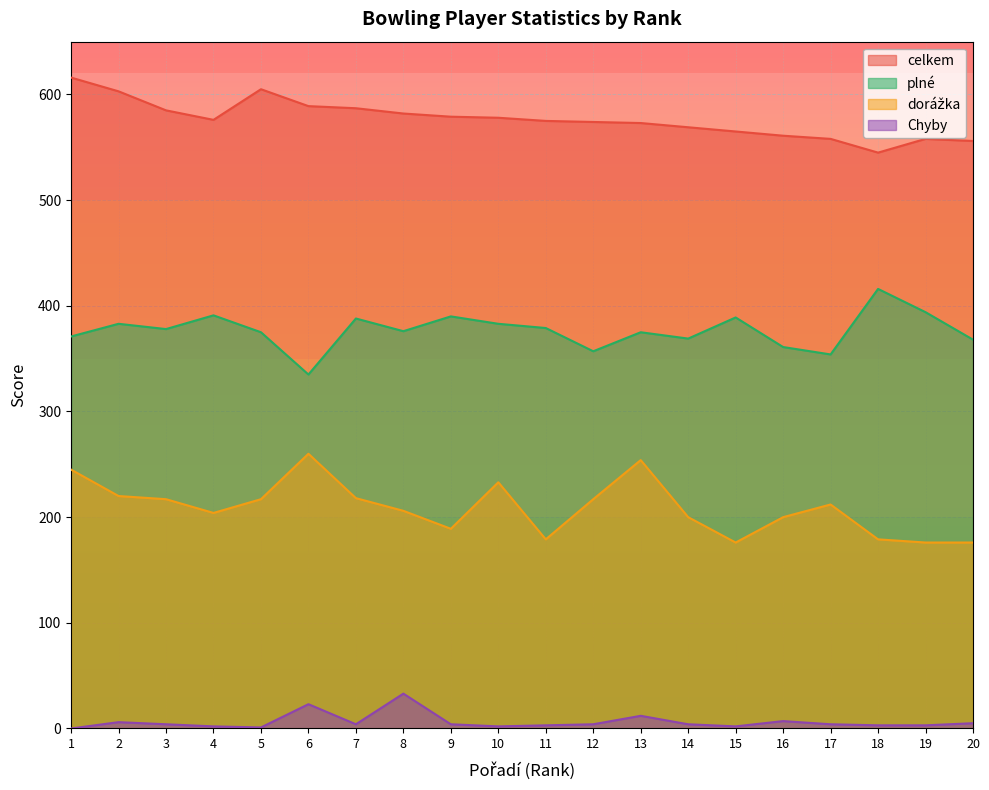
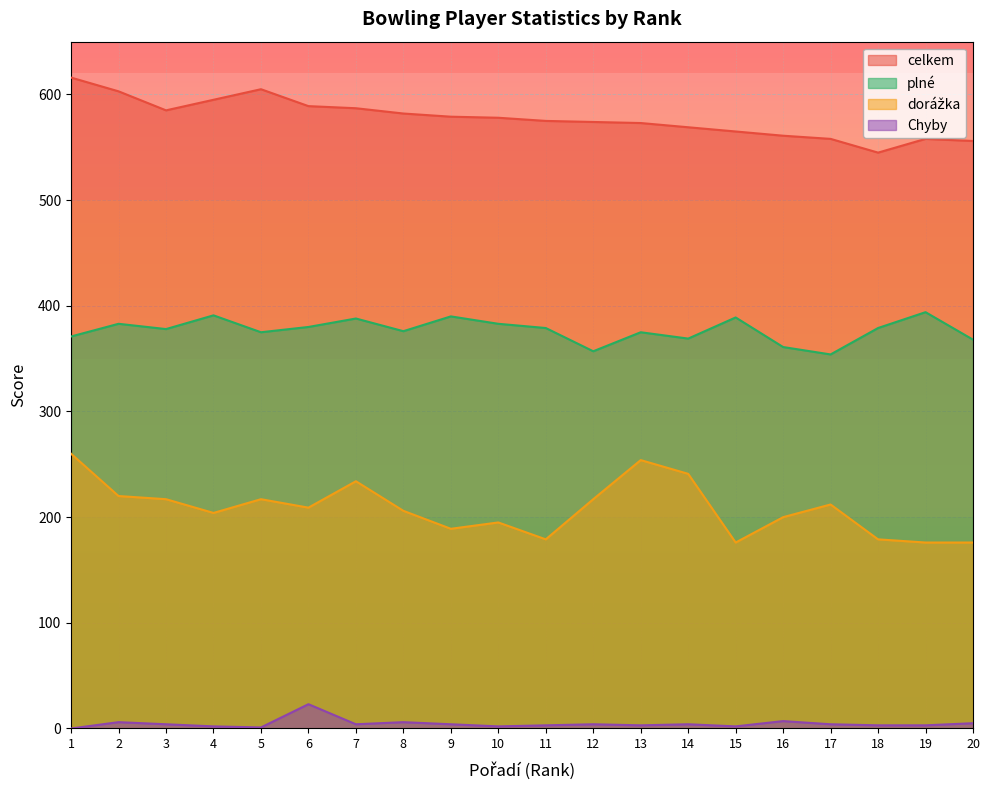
  {
    "celkem": {
      "1": 616,
      "2": 603,
      "3": 585,
-     "4": 576,
+     "4": 595,
      "5": 605,
      "6": 589,
      "7": 587,
      "8": 582,
      "9": 579,
      "10": 578,
      "11": 575,
      "12": 574,
      "13": 573,
      "14": 569,
      "15": 565,
      "16": 561,
      "17": 558,
      "18": 545,
      "19": 558,
      "20": 556
    },
    "plné": {
      "1": 371,
      "2": 383,
      "3": 378,
      "4": 391,
      "5": 375,
-     "6": 335,
+     "6": 380,
      "7": 388,
      "8": 376,
      "9": 390,
      "10": 383,
      "11": 379,
      "12": 357,
      "13": 375,
      "14": 369,
      "15": 389,
      "16": 361,
      "17": 354,
-     "18": 416,
+     "18": 379,
      "19": 394,
      "20": 368
    },
    "dorážka": {
-     "1": 245,
+     "1": 260,
      "2": 220,
      "3": 217,
      "4": 204,
      "5": 217,
-     "6": 260,
-     "7": 218,
+     "6": 209,
+     "7": 234,
      "8": 206,
      "9": 189,
-     "10": 233,
+     "10": 195,
      "11": 179,
      "12": 217,
      "13": 254,
-     "14": 200,
+     "14": 241,
      "15": 176,
      "16": 200,
      "17": 212,
      "18": 179,
      "19": 176,
      "20": 176
    },
    "Chyby": {
      "1": 0,
      "2": 6,
      "3": 4,
      "4": 2,
      "5": 1,
      "6": 23,
      "7": 4,
-     "8": 33,
+     "8": 6,
      "9": 4,
      "10": 2,
      "11": 3,
      "12": 4,
-     "13": 12,
+     "13": 3,
      "14": 4,
      "15": 2,
      "16": 7,
      "17": 4,
      "18": 3,
      "19": 3,
      "20": 5
    }
  }
